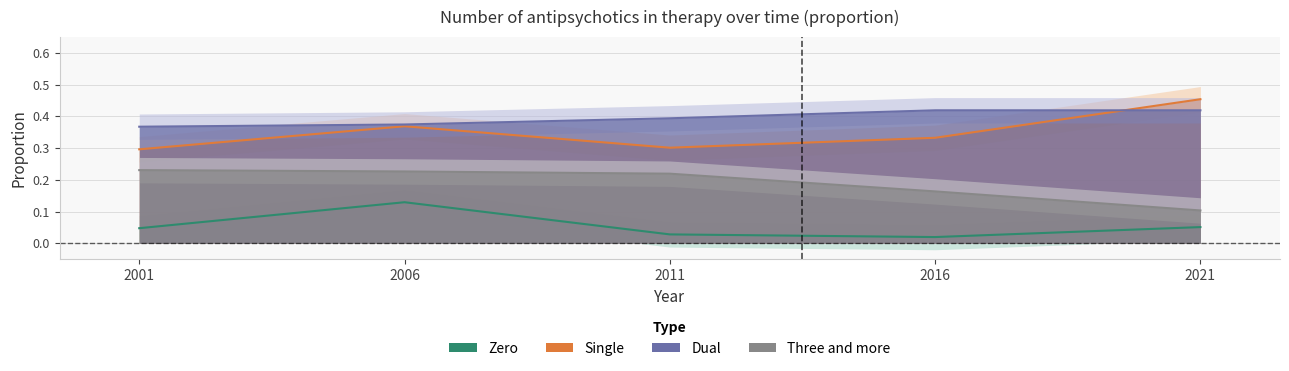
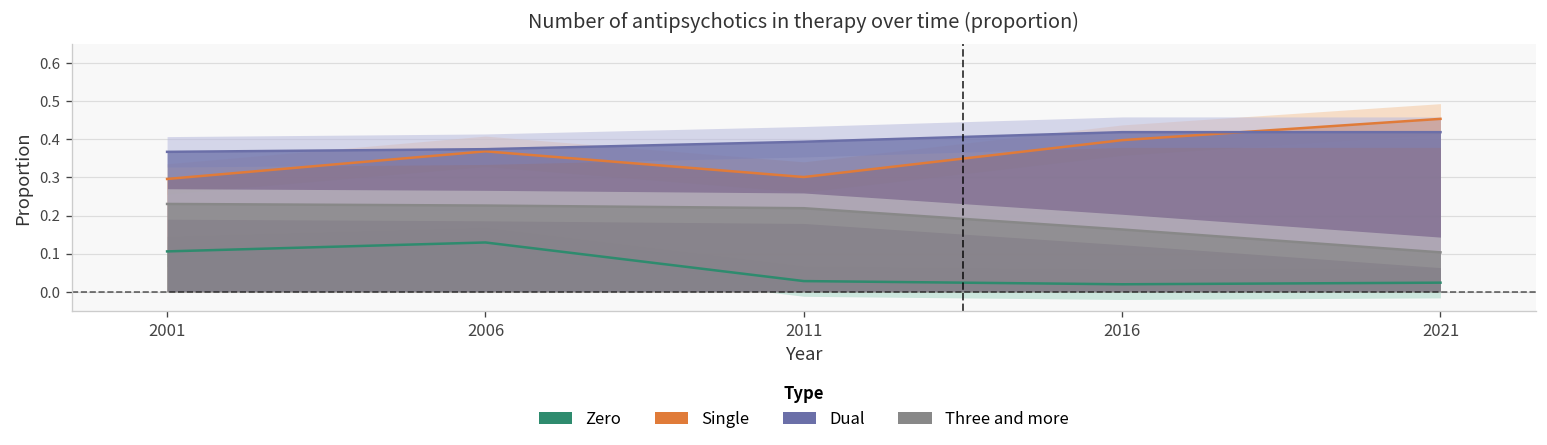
  {
    "Zero": {
-     "2001": 0.05,
+     "2001": 0.11,
      "2006": 0.13,
      "2011": 0.03,
      "2016": 0.02,
-     "2021": 0.05
+     "2021": 0.02
    },
    "Single": {
      "2001": 0.30,
      "2011": 0.30,
-     "2016": 0.33
+     "2016": 0.40
    }
  }
